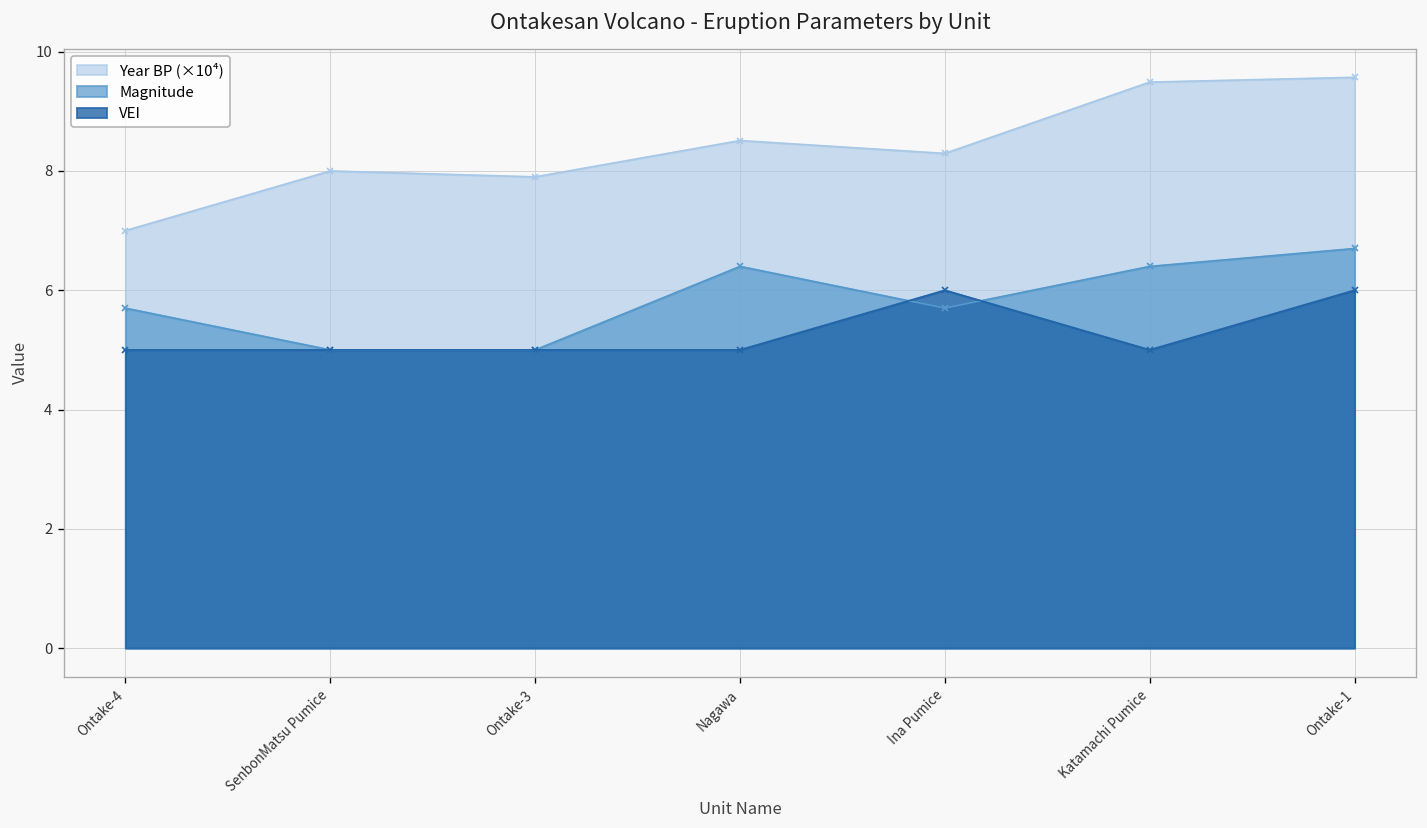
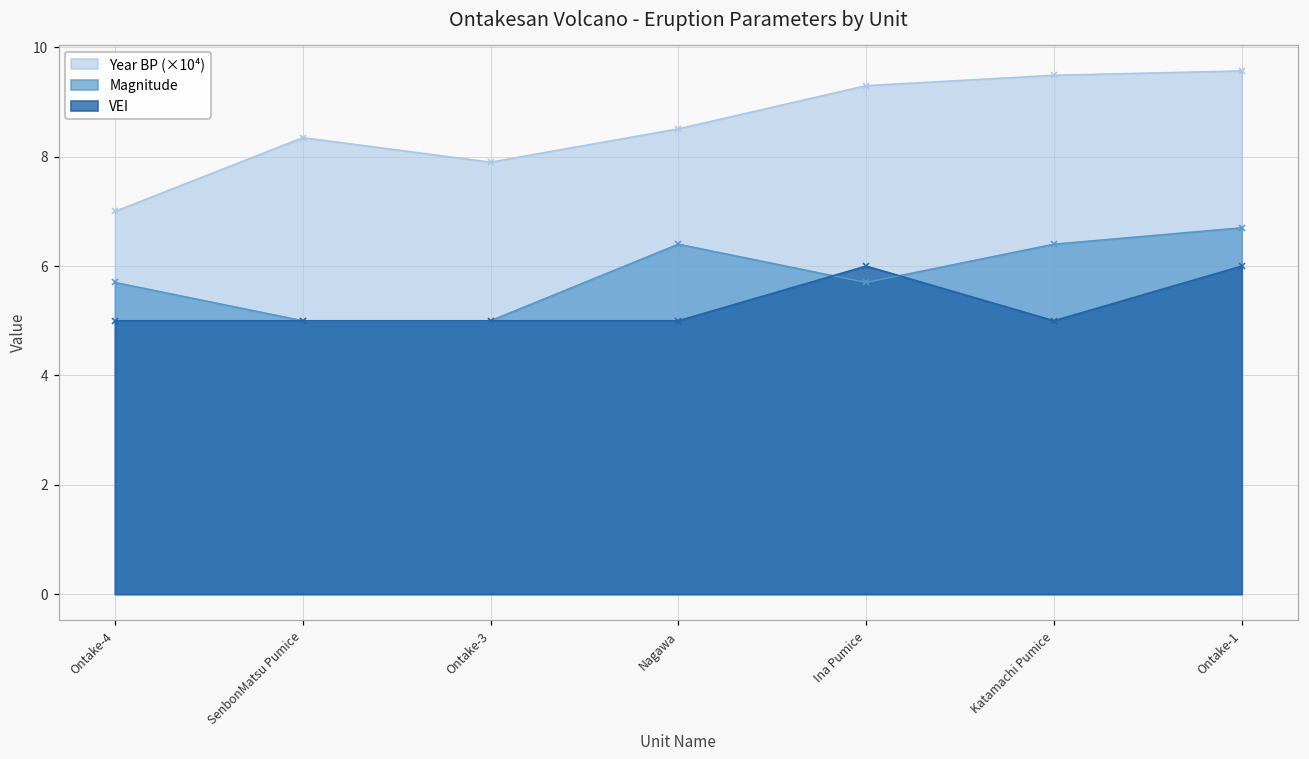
  {
    "Year BP (×10⁴)": {
      "Ontake-4": 7.0,
-     "SenbonMatsu Pumice": 8.0,
+     "SenbonMatsu Pumice": 8.3,
      "Ontake-3": 7.9,
      "Nagawa": 8.5,
-     "Ina Pumice": 8.3,
+     "Ina Pumice": 9.3,
      "Katamachi Pumice": 9.5,
      "Ontake-1": 9.6
    },
    "Magnitude": {
      "Ontake-4": 5.7,
      "Nagawa": 6.4,
      "Ina Pumice": 5.7,
      "Katamachi Pumice": 6.4,
      "Ontake-1": 6.7
    },
    "VEI": {
      "Ontake-4": 5.0,
      "Nagawa": 5.0,
      "Ina Pumice": 6.0,
      "Katamachi Pumice": 5.0,
      "Ontake-1": 6.0
    }
  }
